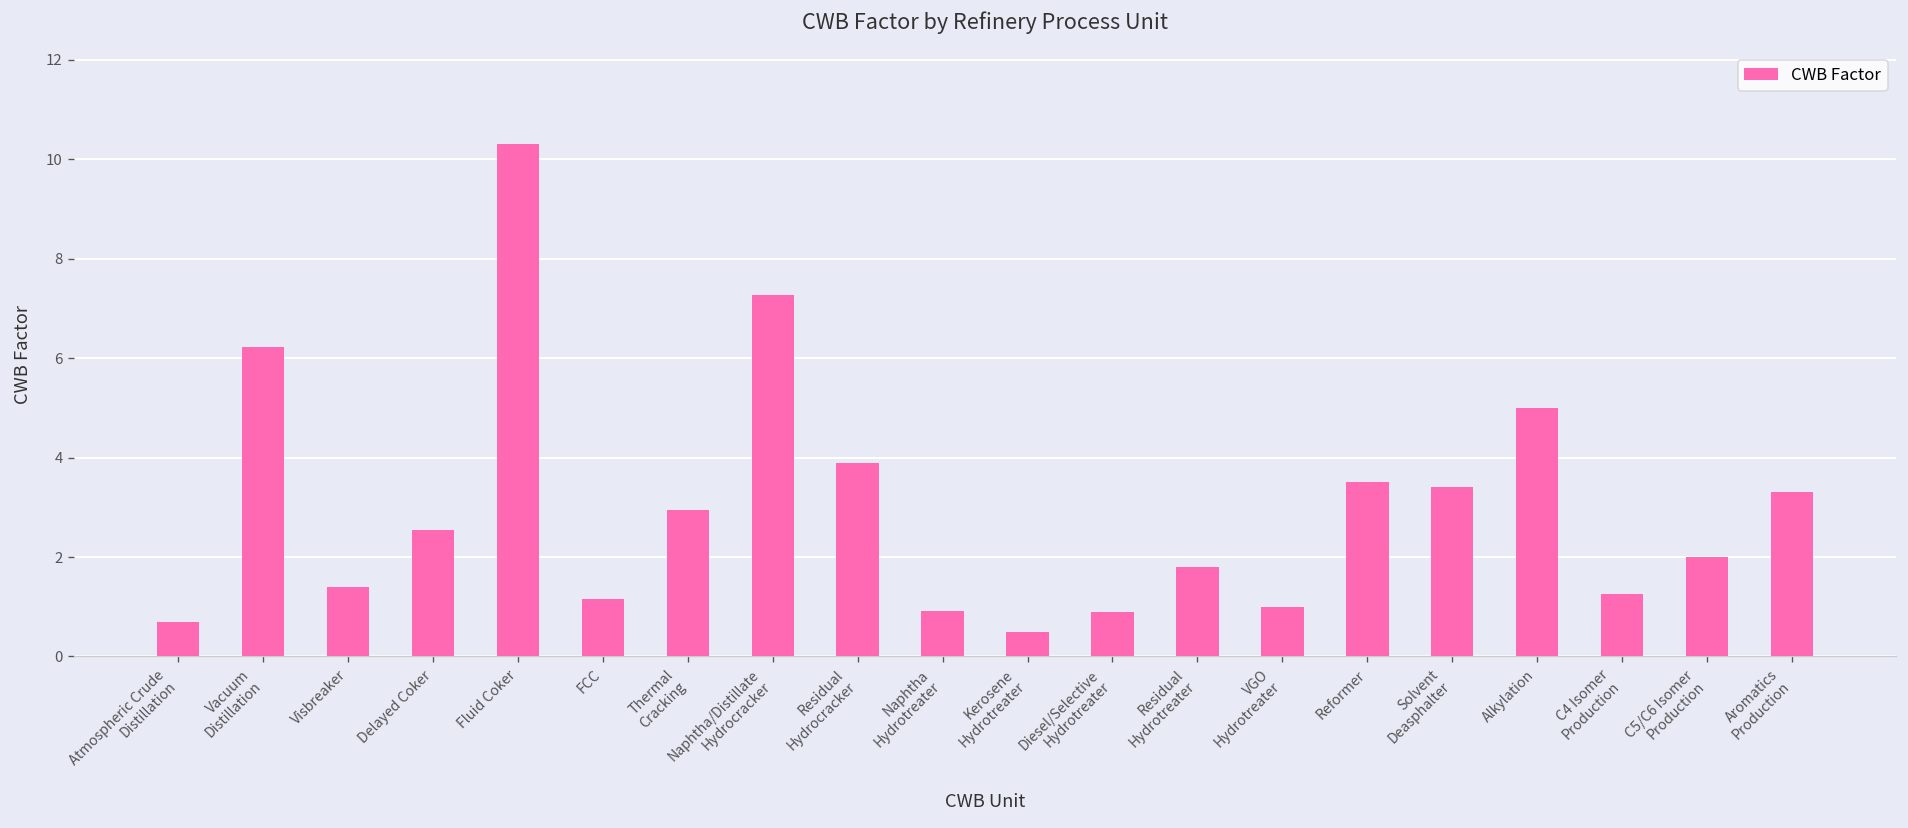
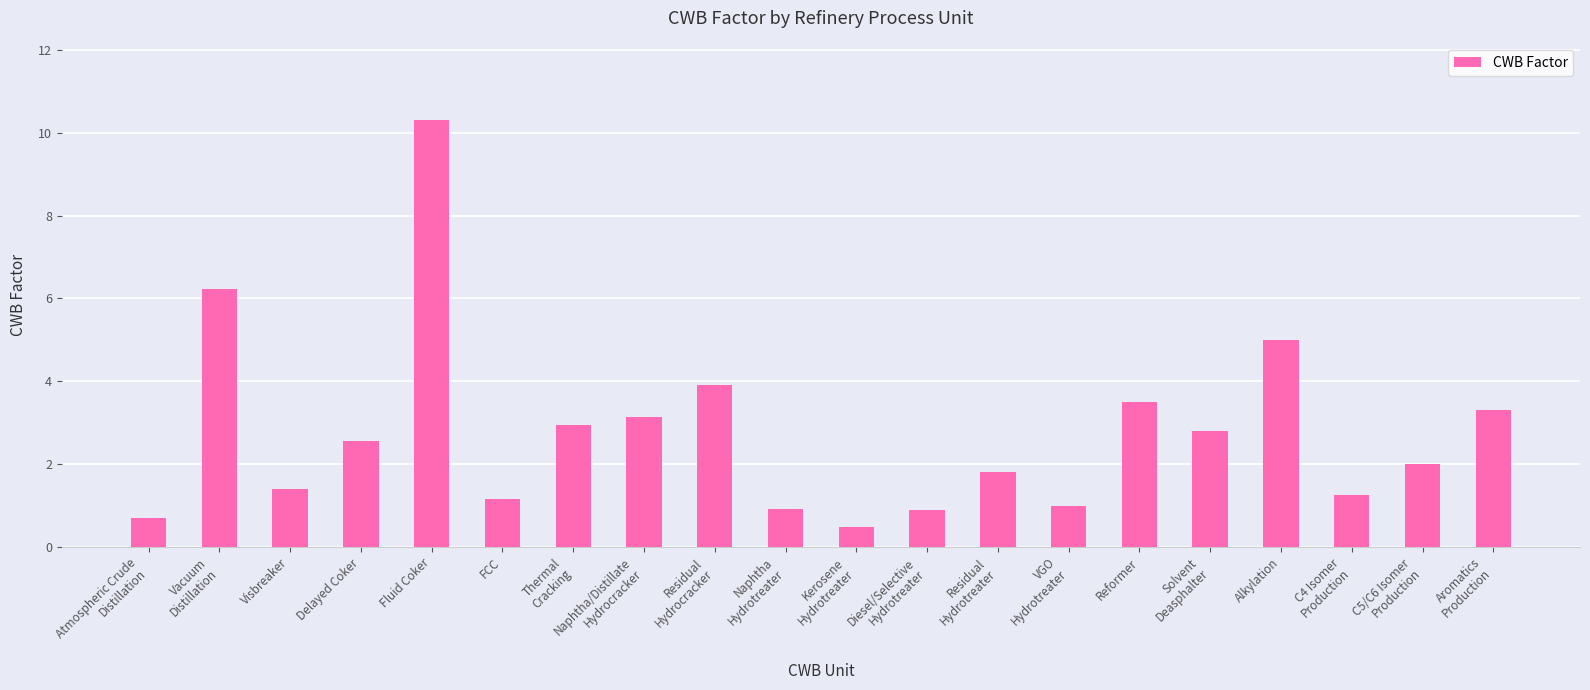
  {
    "Atmospheric Crude Distillation": 0.7,
    "Vacuum Distillation": 6.2,
    "Visbreaker": 1.4,
    "Delayed Coker": 2.6,
    "Fluid Coker": 10.3,
    "FCC": 1.2,
    "Thermal Cracking": 3.0,
-   "Naphtha/Distillate Hydrocracker": 7.3,
+   "Naphtha/Distillate Hydrocracker": 3.2,
    "Residual Hydrocracker": 3.9,
    "Naphtha Hydrotreater": 0.9,
    "Kerosene Hydrotreater": 0.5,
    "Diesel/Selective Hydrotreater": 0.9,
    "Residual Hydrotreater": 1.8,
    "VGO Hydrotreater": 1.0,
    "Reformer": 3.5,
-   "Solvent Deasphalter": 3.4,
+   "Solvent Deasphalter": 2.8,
    "Alkylation": 5.0,
    "C4 Isomer Production": 1.3,
    "C5/C6 Isomer Production": 2.0,
    "Aromatics Production": 3.3
  }
